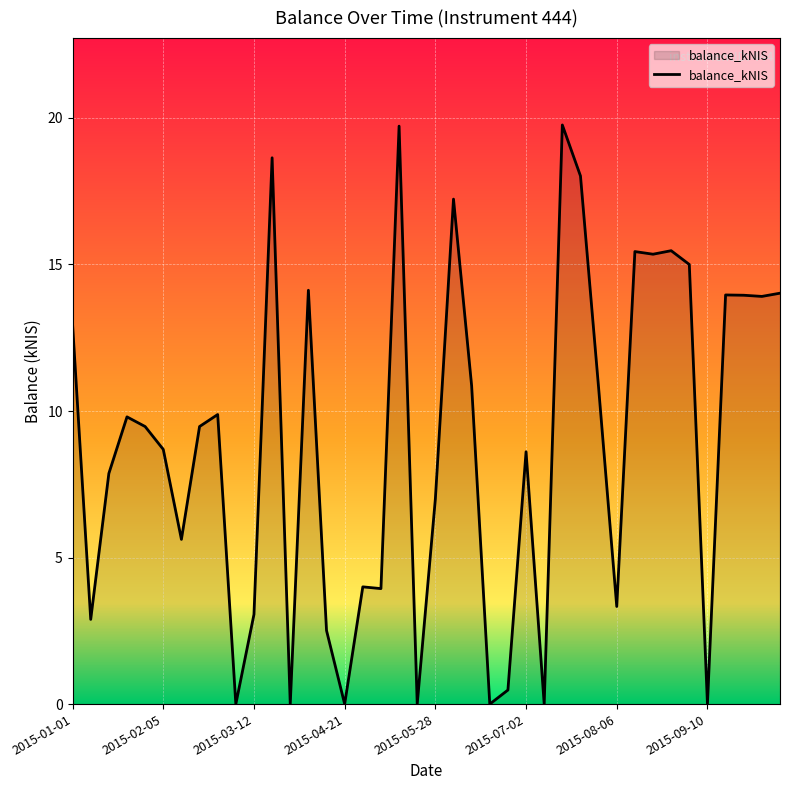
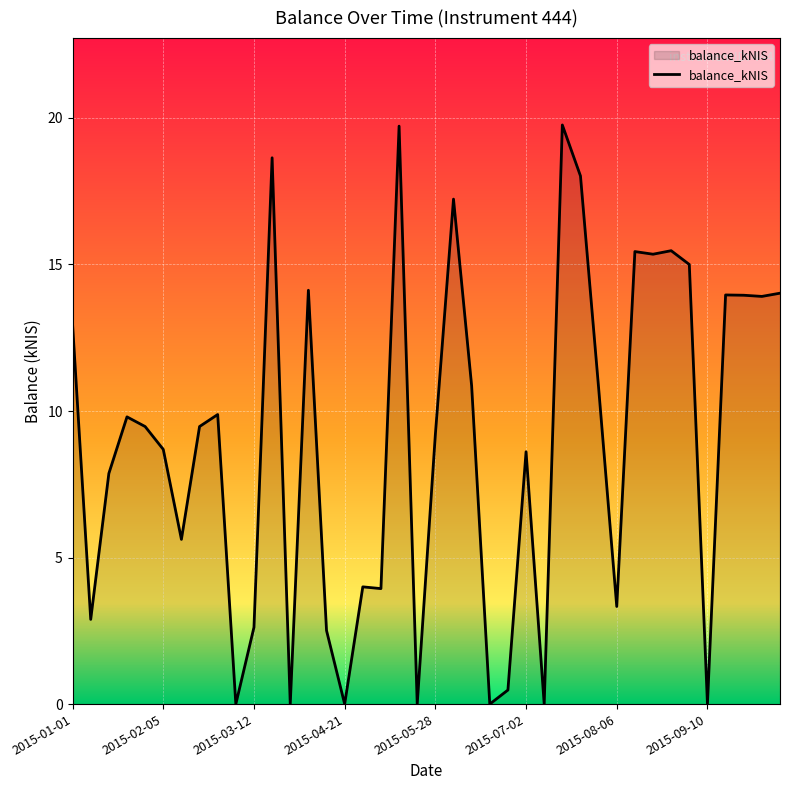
  {
    "2015-01-01": 13.0,
    "2015-02-05": 8.7,
-   "2015-03-12": 3.1,
+   "2015-03-12": 2.6,
    "2015-04-21": 0.0,
-   "2015-05-28": 7.0,
+   "2015-05-28": 9.2,
    "2015-07-02": 8.6,
    "2015-08-06": 3.3,
    "2015-09-10": 0.0
  }
